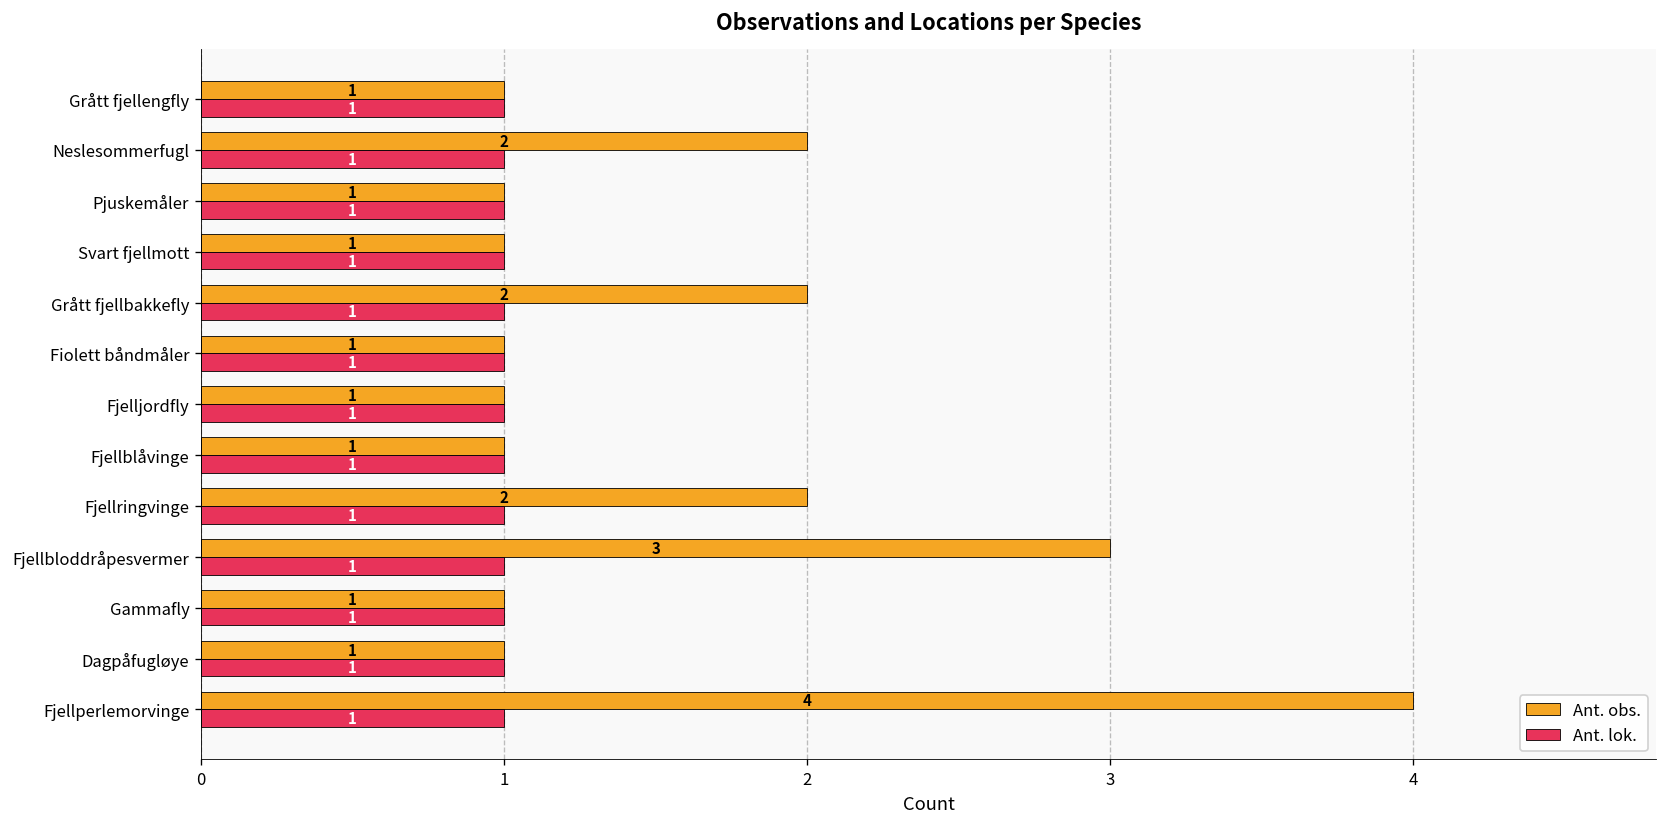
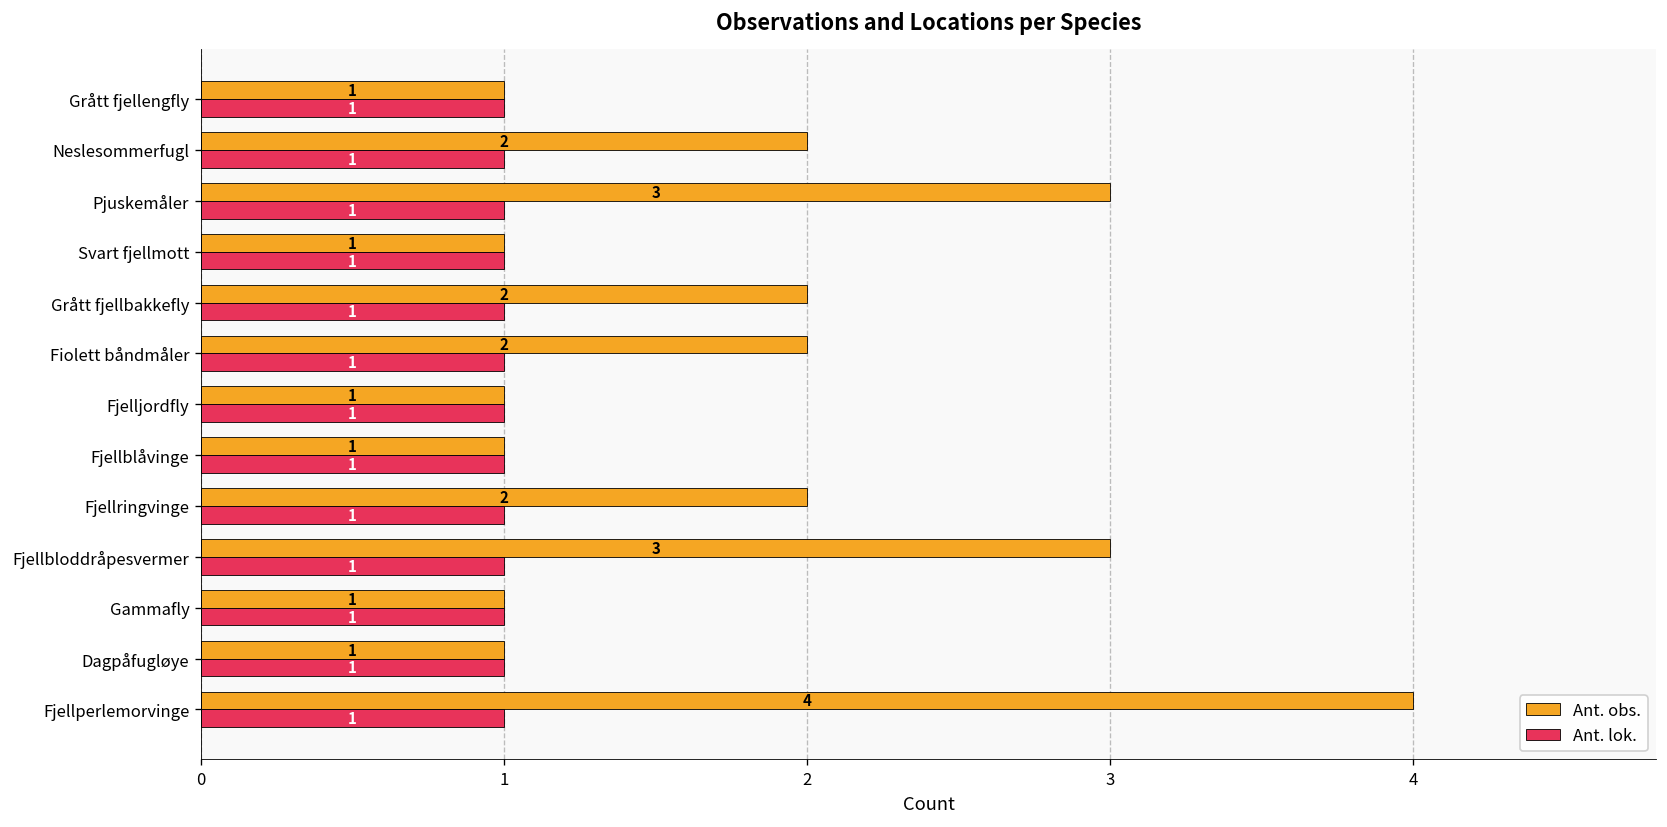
  {
    "Ant. obs.": {
      "Grått fjellengfly": 1,
      "Neslesommerfugl": 2,
-     "Pjuskemåler": 1,
+     "Pjuskemåler": 3,
      "Svart fjellmott": 1,
      "Grått fjellbakkefly": 2,
-     "Fiolett båndmåler": 1,
+     "Fiolett båndmåler": 2,
      "Fjelljordfly": 1,
      "Fjellblåvinge": 1,
      "Fjellringvinge": 2,
      "Fjellbloddråpesvermer": 3,
      "Gammafly": 1,
      "Dagpåfugløye": 1,
      "Fjellperlemorvinge": 4
    },
    "Ant. lok.": {
      "Grått fjellengfly": 1,
      "Neslesommerfugl": 1,
      "Pjuskemåler": 1,
      "Svart fjellmott": 1,
      "Grått fjellbakkefly": 1,
      "Fiolett båndmåler": 1,
      "Fjelljordfly": 1,
      "Fjellblåvinge": 1,
      "Fjellringvinge": 1,
      "Fjellbloddråpesvermer": 1,
      "Gammafly": 1,
      "Dagpåfugløye": 1,
      "Fjellperlemorvinge": 1
    }
  }
